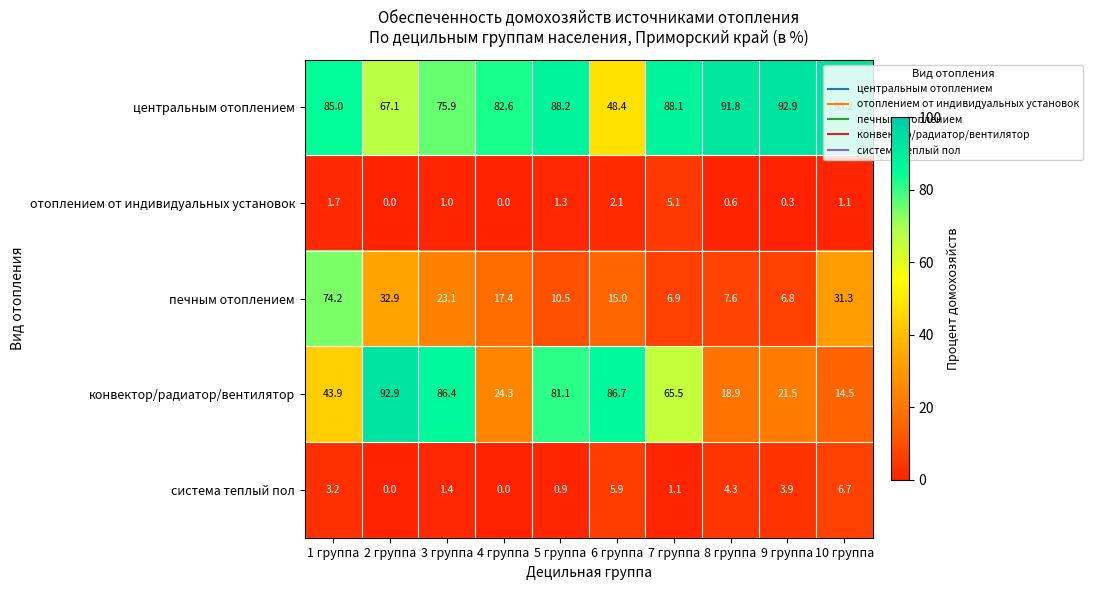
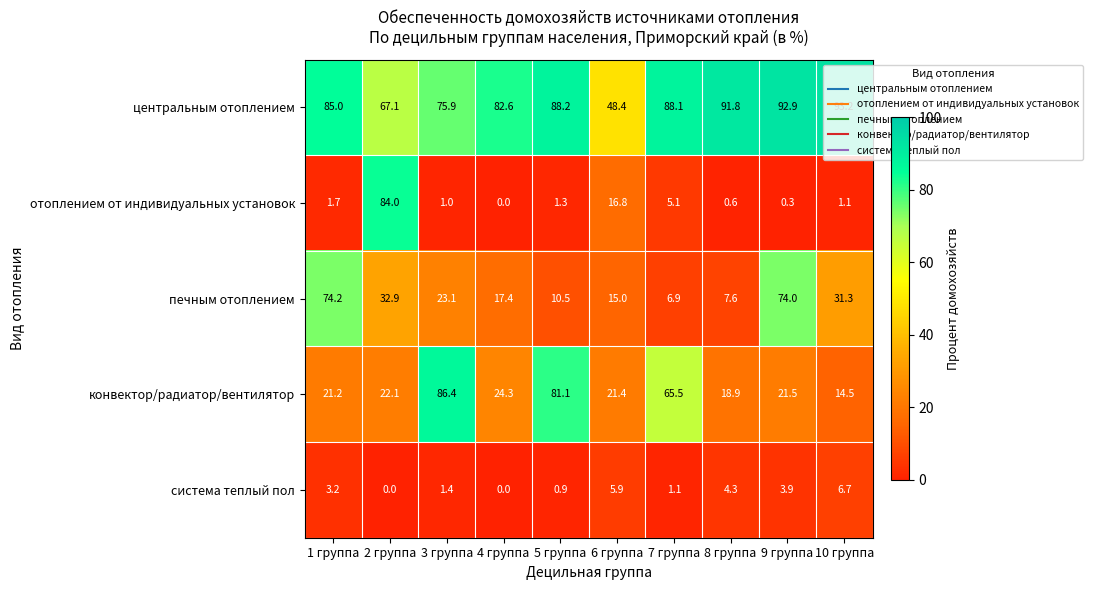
  {
    "центральным отоплением": {
      "1 группа": 85.0,
      "2 группа": 67.1,
      "3 группа": 75.9,
      "4 группа": 82.6,
      "5 группа": 88.2,
      "6 группа": 48.4,
      "7 группа": 88.1,
      "8 группа": 91.8,
      "9 группа": 92.9
    },
    "отоплением от индивидуальных установок": {
      "1 группа": 1.7,
-     "2 группа": 0.0,
+     "2 группа": 84.0,
      "3 группа": 1.0,
      "4 группа": 0.0,
      "5 группа": 1.3,
-     "6 группа": 2.1,
+     "6 группа": 16.8,
      "7 группа": 5.1,
      "8 группа": 0.6,
      "9 группа": 0.3,
      "10 группа": 1.1
    },
    "печным отоплением": {
      "1 группа": 74.2,
      "2 группа": 32.9,
      "3 группа": 23.1,
      "4 группа": 17.4,
      "5 группа": 10.5,
      "6 группа": 15.0,
      "7 группа": 6.9,
      "8 группа": 7.6,
-     "9 группа": 6.8,
+     "9 группа": 74.0,
      "10 группа": 31.3
    },
    "конвектор/радиатор/вентилятор": {
-     "1 группа": 43.9,
-     "2 группа": 92.9,
+     "1 группа": 21.2,
+     "2 группа": 22.1,
      "3 группа": 86.4,
      "4 группа": 24.3,
      "5 группа": 81.1,
-     "6 группа": 86.7,
+     "6 группа": 21.4,
      "7 группа": 65.5,
      "8 группа": 18.9,
      "9 группа": 21.5,
      "10 группа": 14.5
    },
    "система теплый пол": {
      "1 группа": 3.2,
      "2 группа": 0.0,
      "3 группа": 1.4,
      "4 группа": 0.0,
      "5 группа": 0.9,
      "6 группа": 5.9,
      "7 группа": 1.1,
      "8 группа": 4.3,
      "9 группа": 3.9,
      "10 группа": 6.7
    }
  }
